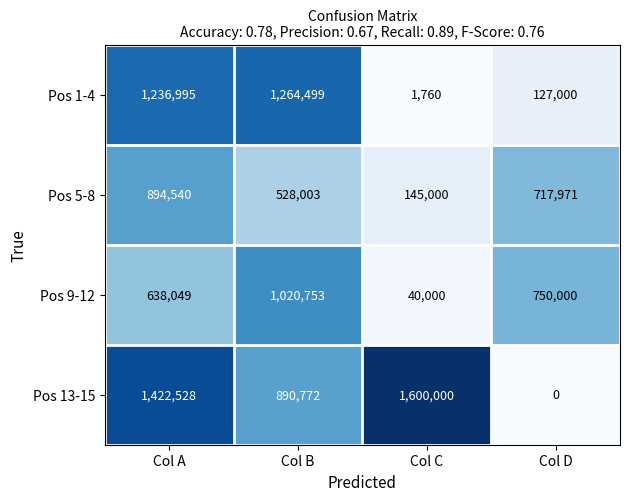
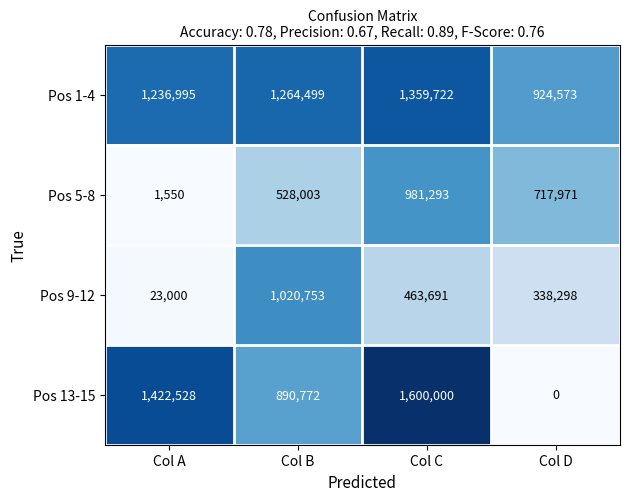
  {
    "Pos 1-4": {
      "Col A": "1,236,995",
      "Col B": "1,264,499",
-     "Col C": "1,760",
-     "Col D": "127,000"
+     "Col C": "1,359,722",
+     "Col D": "924,573"
    },
    "Pos 5-8": {
-     "Col A": "894,540",
+     "Col A": "1,550",
      "Col B": "528,003",
-     "Col C": "145,000",
+     "Col C": "981,293",
      "Col D": "717,971"
    },
    "Pos 9-12": {
-     "Col A": "638,049",
+     "Col A": "23,000",
      "Col B": "1,020,753",
-     "Col C": "40,000",
-     "Col D": "750,000"
+     "Col C": "463,691",
+     "Col D": "338,298"
    },
    "Pos 13-15": {
      "Col A": "1,422,528",
      "Col B": "890,772",
      "Col C": "1,600,000",
      "Col D": "0"
    }
  }
